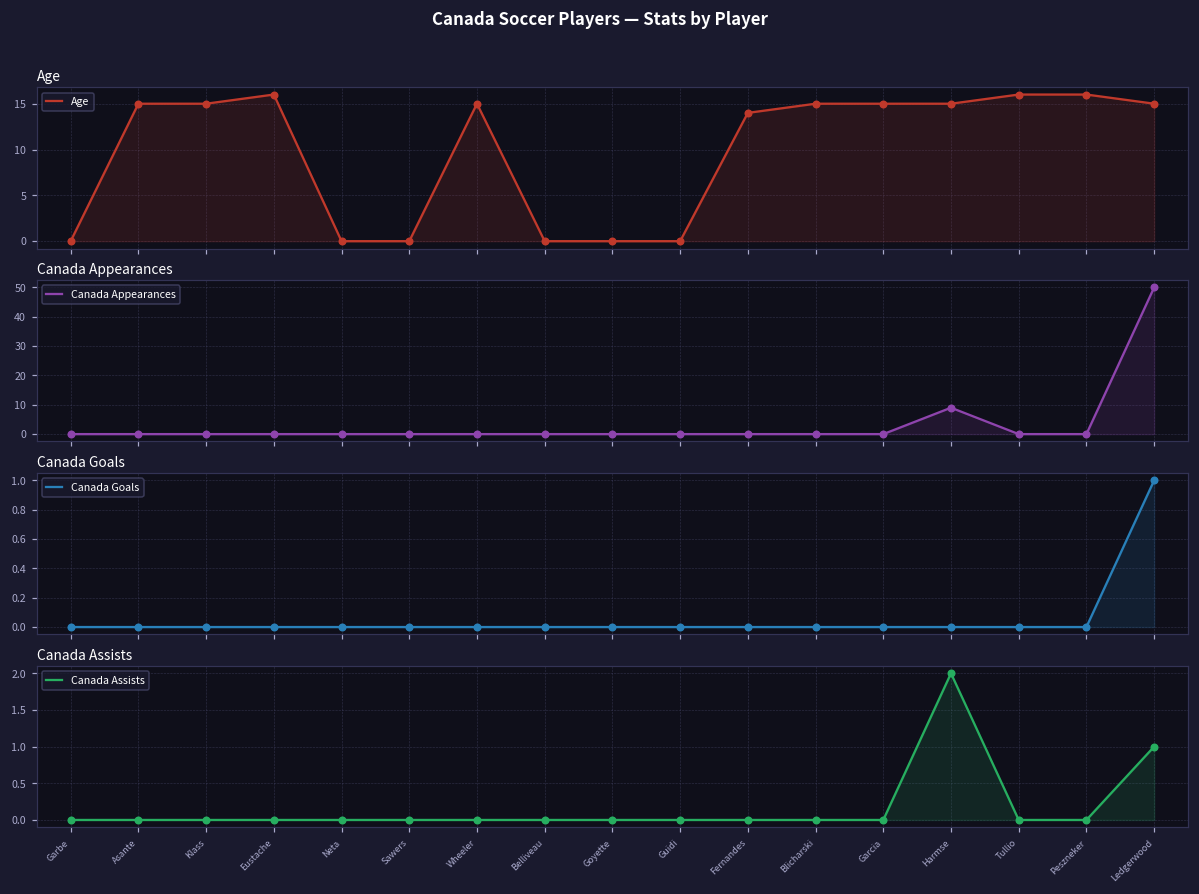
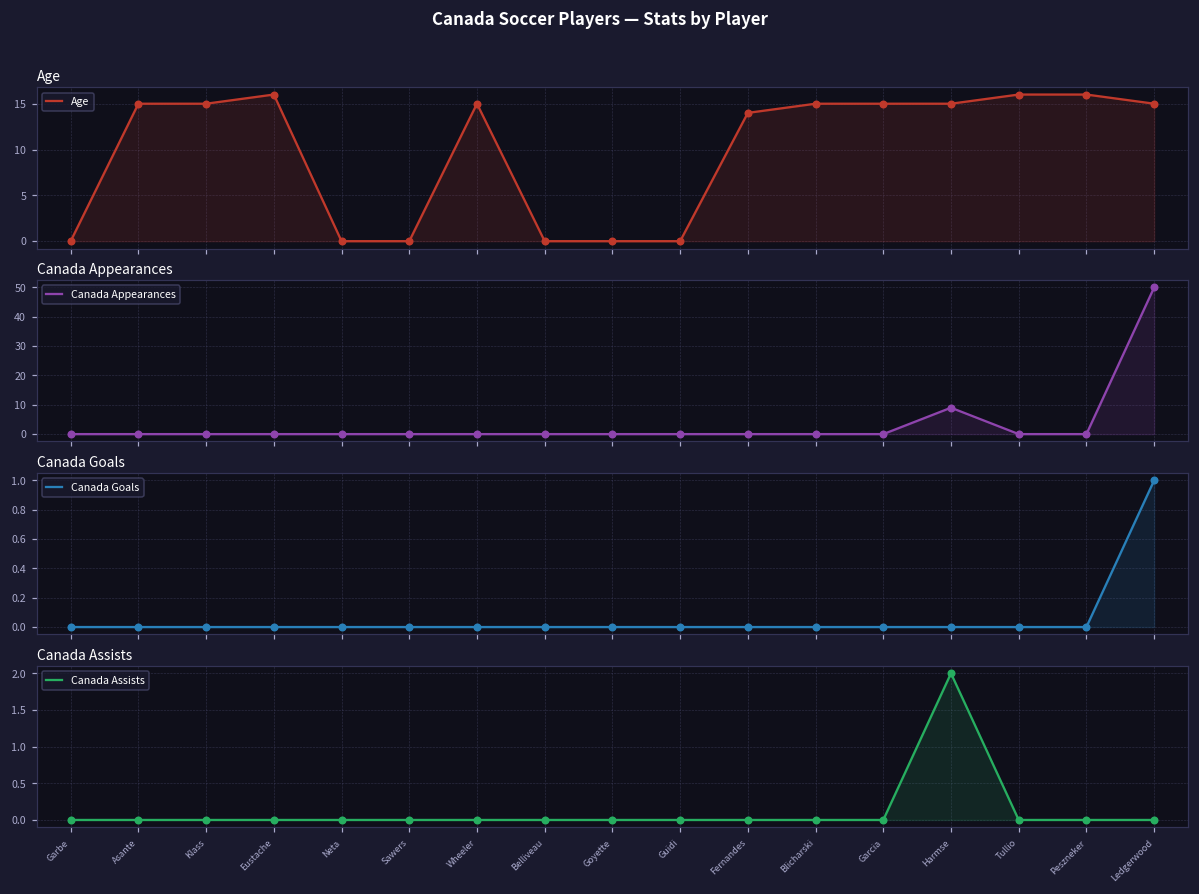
  {
    "Canada Assists": {
      "Garbe": 0,
      "Asante": 0,
      "Klass": 0,
      "Eustache": 0,
      "Neta": 0,
      "Sawers": 0,
      "Wheeler": 0,
      "Belliveau": 0,
      "Goyette": 0,
      "Guidi": 0,
      "Fernandes": 0,
      "Blicharski": 0,
      "Garcia": 0,
      "Harmse": 2,
      "Tullio": 0,
      "Peszneker": 0,
-     "Ledgerwood": 1
+     "Ledgerwood": 0
    }
  }
